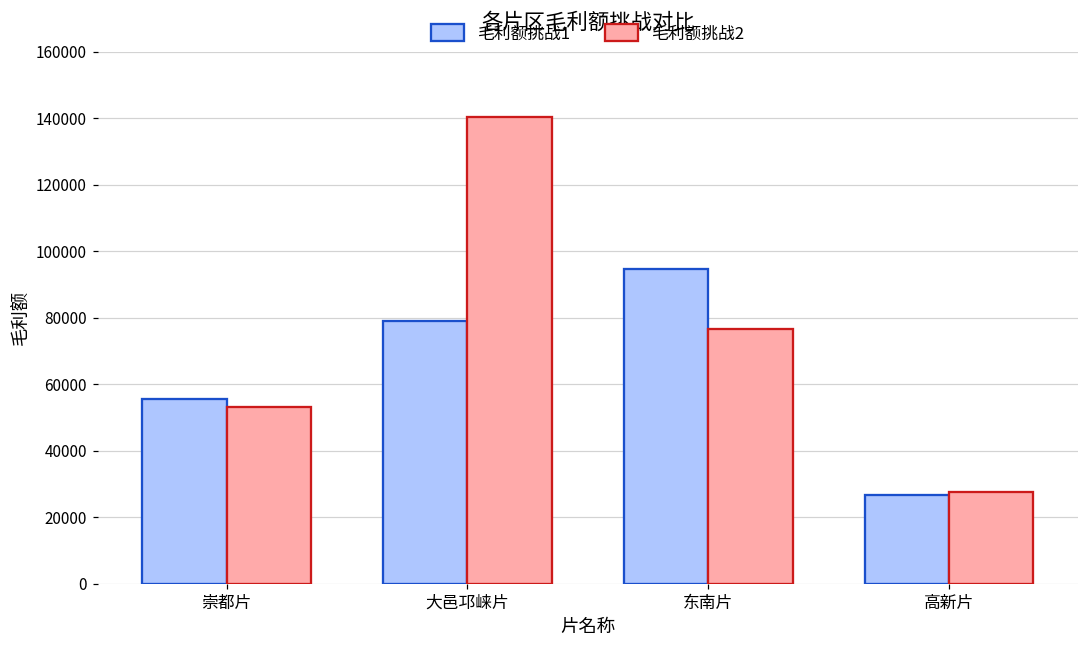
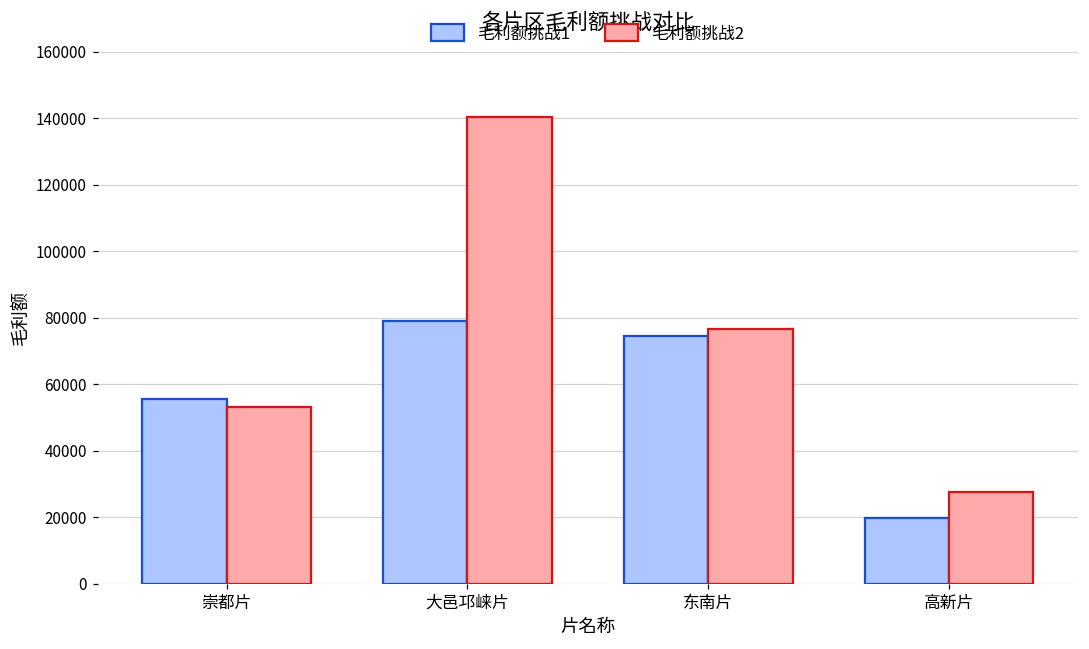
  {
    "毛利额挑战1": {
      "崇都片": 56000,
      "大邑邛崃片": 79000,
-     "东南片": 95000,
-     "高新片": 27000
+     "东南片": 74000,
+     "高新片": 20000
    },
    "毛利额挑战2": {
      "崇都片": 53000,
      "大邑邛崃片": 140000,
      "东南片": 77000,
      "高新片": 28000
    }
  }
